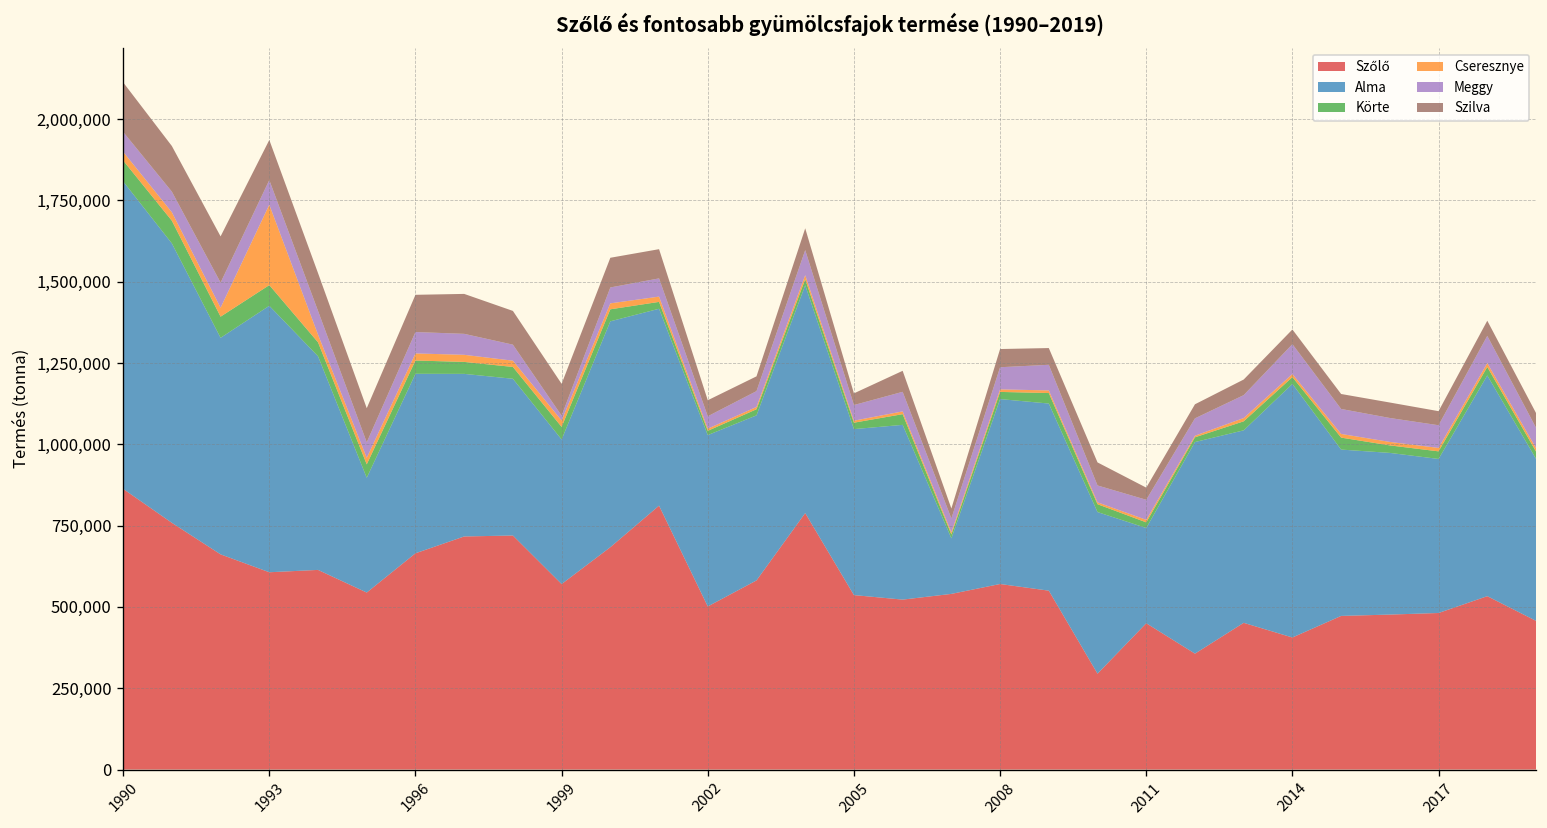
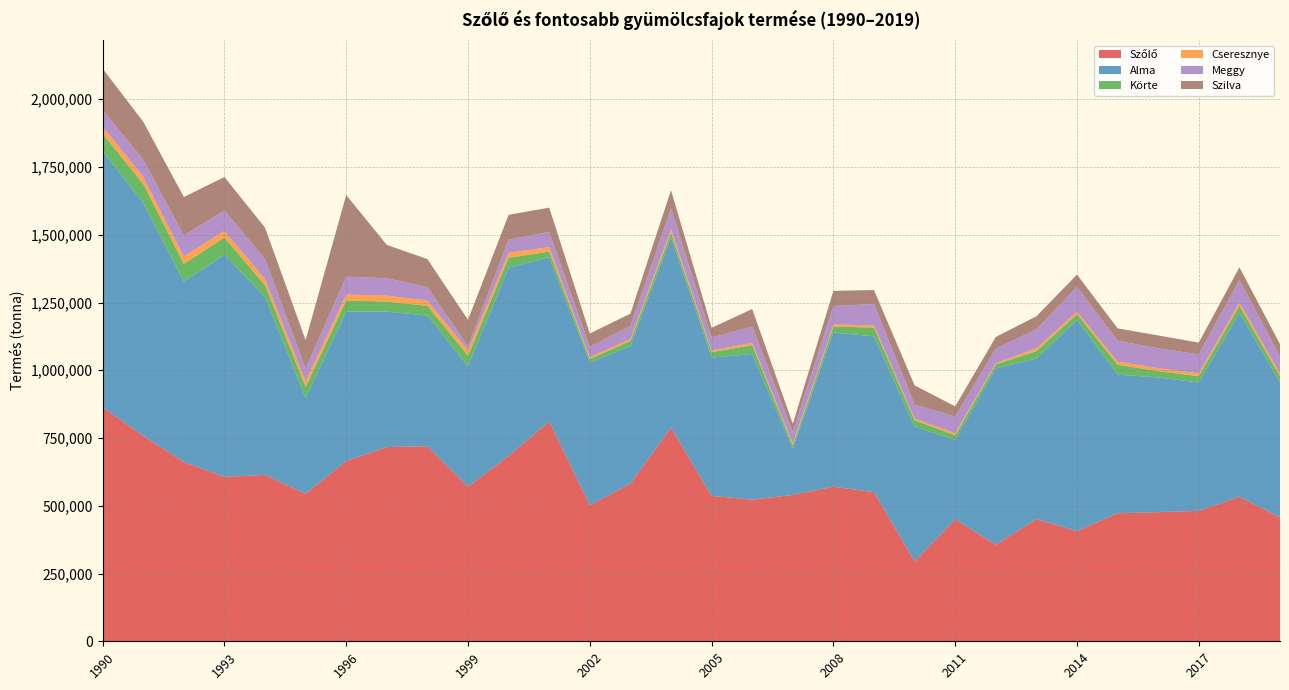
  {
    "Szőlő": {
      "1990": "860,000",
      "1993": "610,000",
      "1996": "660,000",
      "1999": "570,000",
      "2002": "500,000",
      "2005": "540,000",
      "2008": "570,000",
      "2011": "450,000",
      "2014": "410,000",
      "2017": "480,000"
    },
    "Alma": {
      "1990": "950,000",
      "1993": "820,000",
      "1996": "550,000",
      "1999": "440,000",
      "2002": "530,000",
      "2005": "510,000",
      "2008": "570,000",
      "2011": "290,000",
      "2014": "780,000",
      "2017": "470,000"
    },
    "Körte": {
      "1990": "60,000",
      "1993": "60,000",
      "1996": "40,000",
      "1999": "40,000",
      "2017": "20,000"
    },
    "Cseresznye": {
      "1990": "30,000",
-     "1993": "250,000",
+     "1993": "20,000",
      "1996": "20,000",
      "1999": "20,000",
      "2017": "10,000"
    },
    "Meggy": {
      "1990": "60,000",
      "1993": "80,000",
      "1996": "70,000",
      "1999": "10,000",
      "2002": "40,000",
      "2005": "50,000",
      "2008": "70,000",
      "2011": "60,000",
      "2014": "90,000",
      "2017": "70,000"
    },
    "Szilva": {
      "1990": "150,000",
      "1993": "120,000",
-     "1996": "110,000",
+     "1996": "300,000",
      "1999": "100,000",
      "2002": "50,000",
      "2005": "40,000",
      "2008": "60,000",
      "2011": "40,000",
      "2014": "50,000",
      "2017": "40,000"
    }
  }
